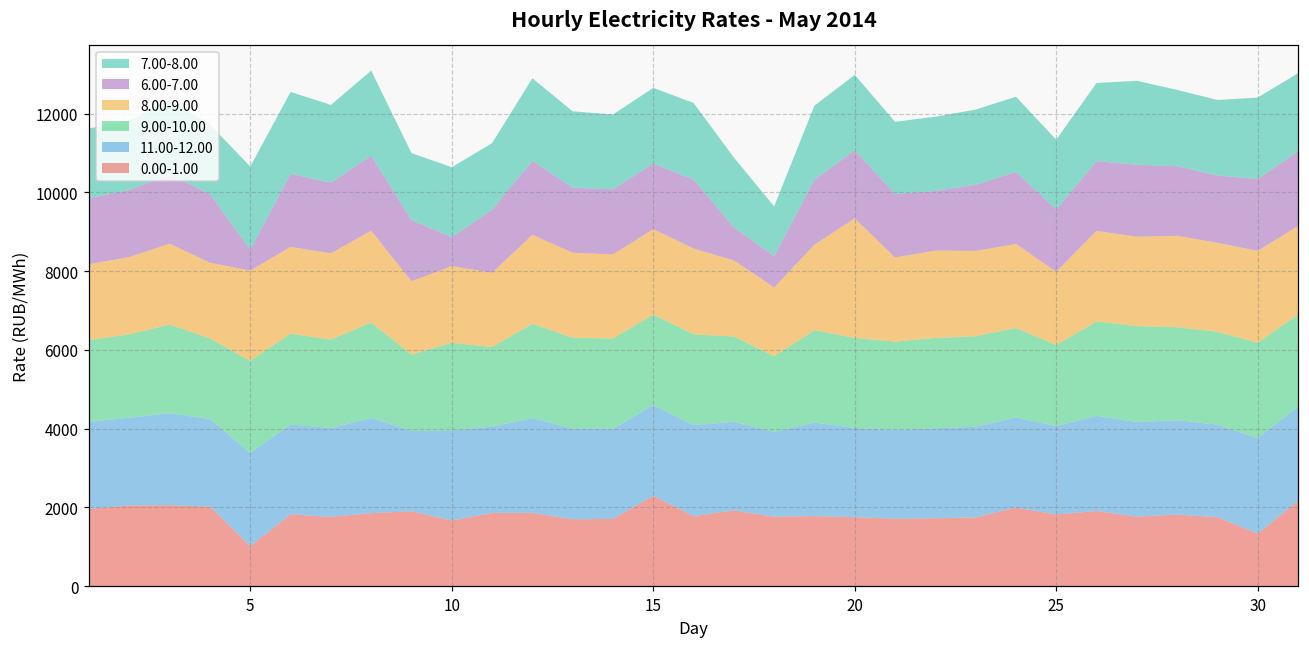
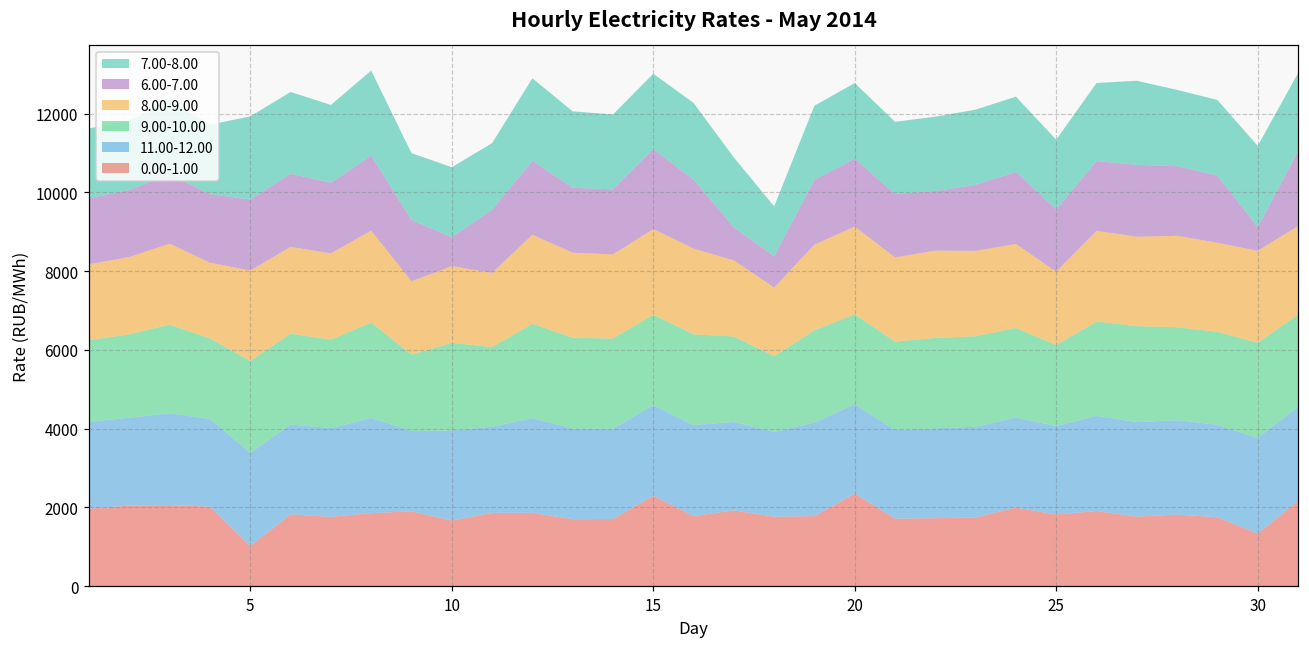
  {
    "0.00-1.00": {
      "5": 1000,
      "10": 1700,
      "15": 2300,
-     "20": 1800,
+     "20": 2300,
      "25": 1800,
      "30": 1300
    },
    "8.00-9.00": {
      "5": 2300,
      "10": 1900,
      "15": 2200,
-     "20": 3000,
+     "20": 2200,
      "25": 1900,
      "30": 2300
    },
    "6.00-7.00": {
-     "5": 500,
+     "5": 1800,
      "10": 700,
-     "15": 1700,
+     "15": 2000,
      "20": 1700,
      "25": 1600,
-     "30": 1800
+     "30": 600
    }
  }
